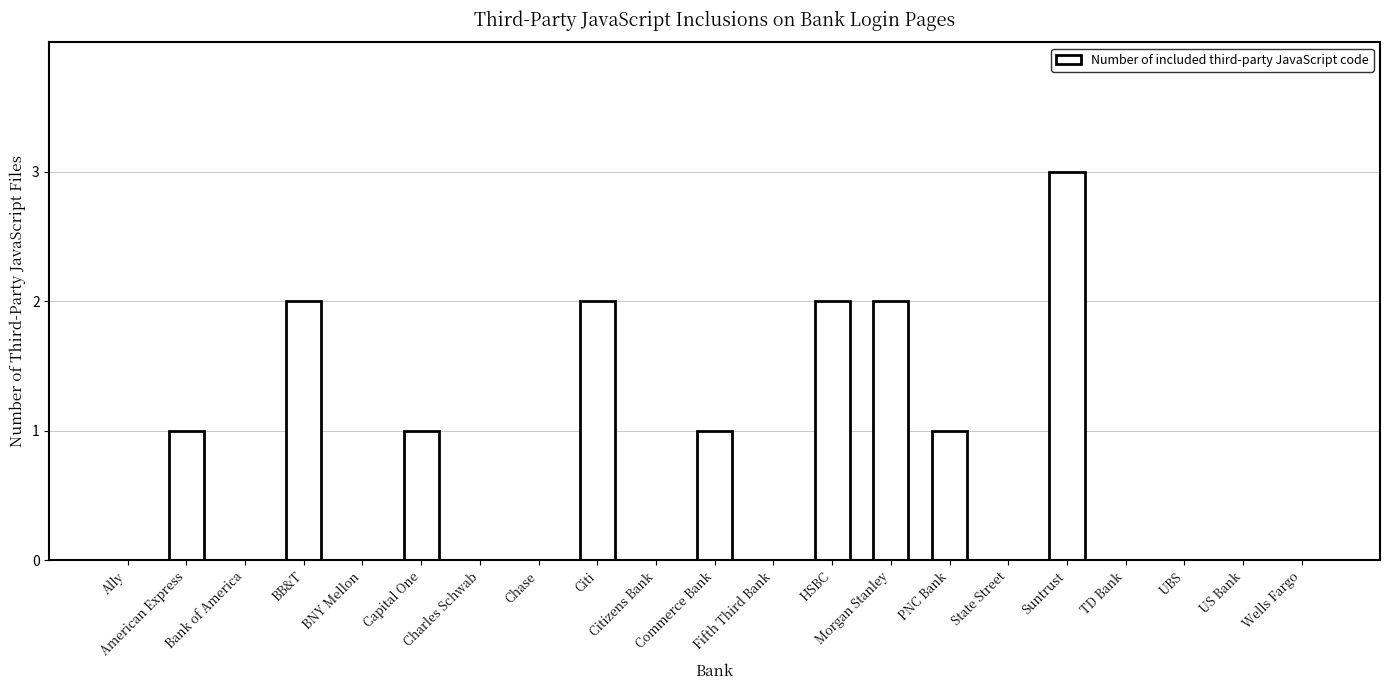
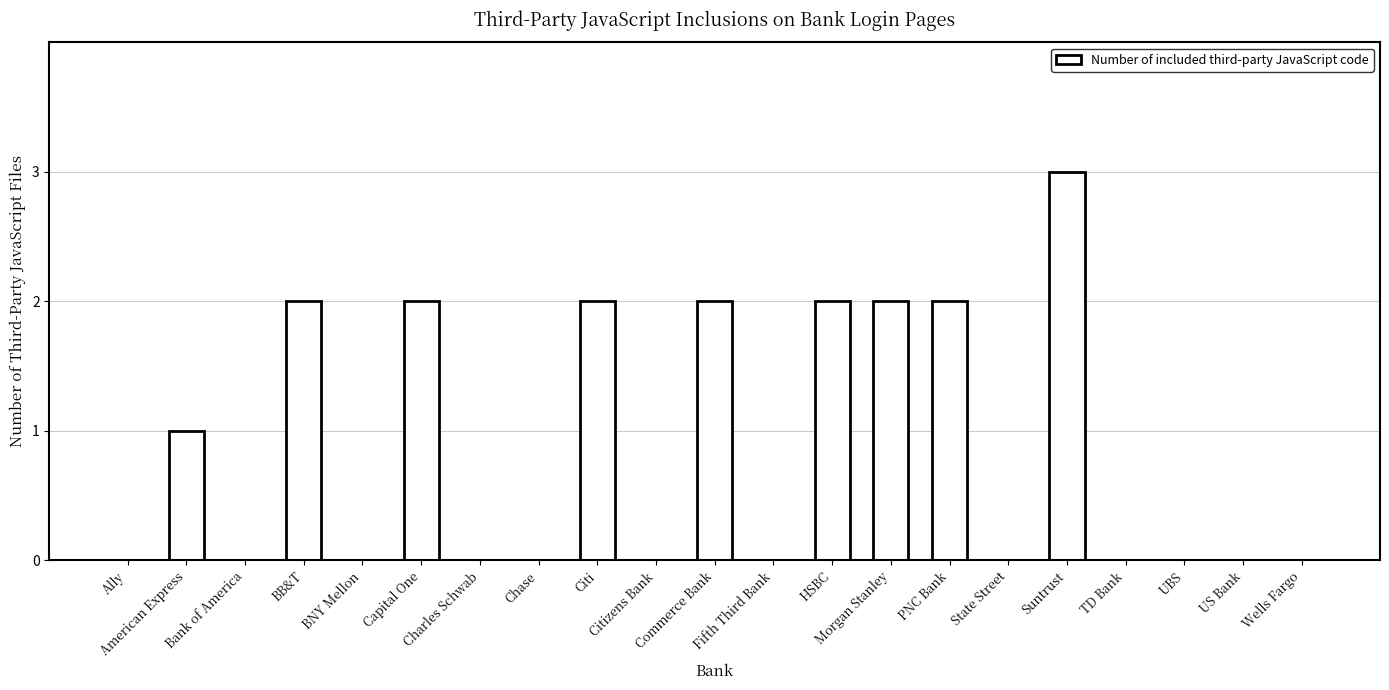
  {
    "Ally": 0,
    "American Express": 1,
    "Bank of America": 0,
    "BB&T": 2,
    "BNY Mellon": 0,
-   "Capital One": 1,
+   "Capital One": 2,
    "Charles Schwab": 0,
    "Chase": 0,
    "Citi": 2,
    "Citizens Bank": 0,
-   "Commerce Bank": 1,
+   "Commerce Bank": 2,
    "Fifth Third Bank": 0,
    "HSBC": 2,
    "Morgan Stanley": 2,
-   "PNC Bank": 1,
+   "PNC Bank": 2,
    "State Street": 0,
    "Suntrust": 3,
    "TD Bank": 0,
    "UBS": 0,
    "US Bank": 0,
    "Wells Fargo": 0
  }
